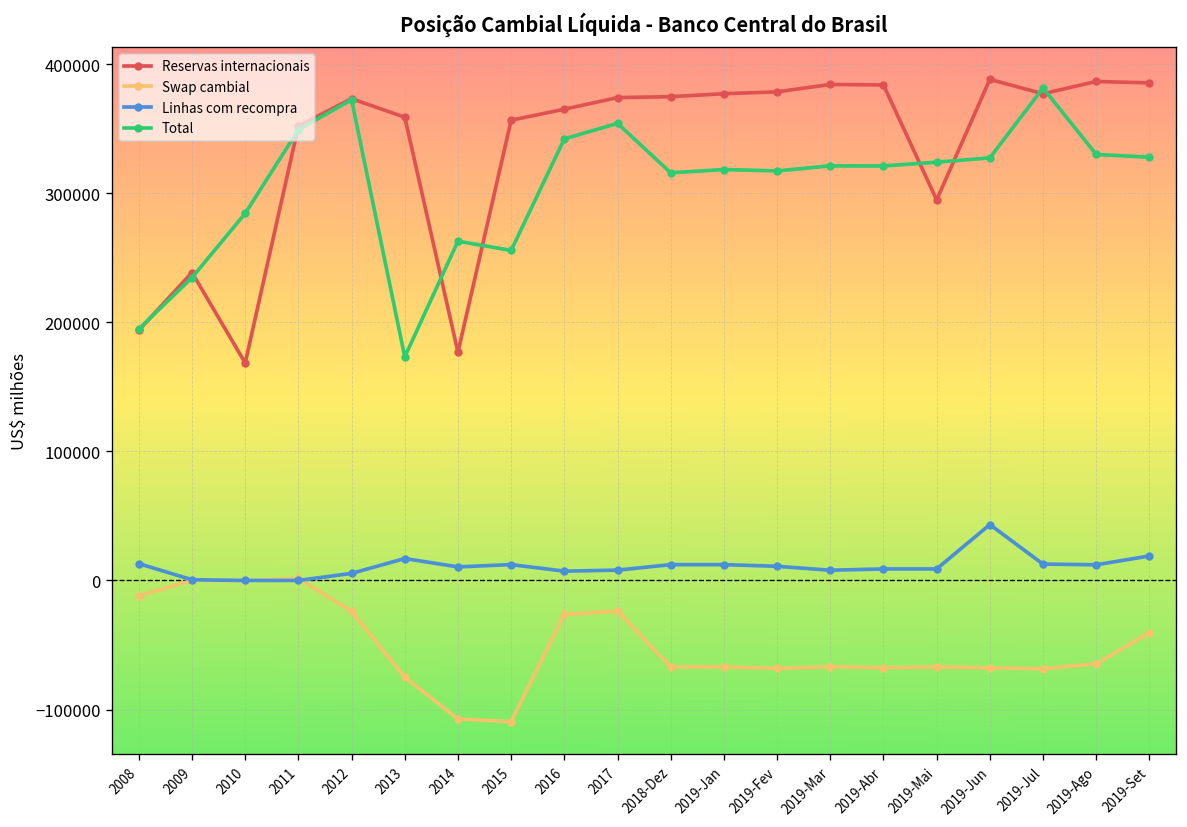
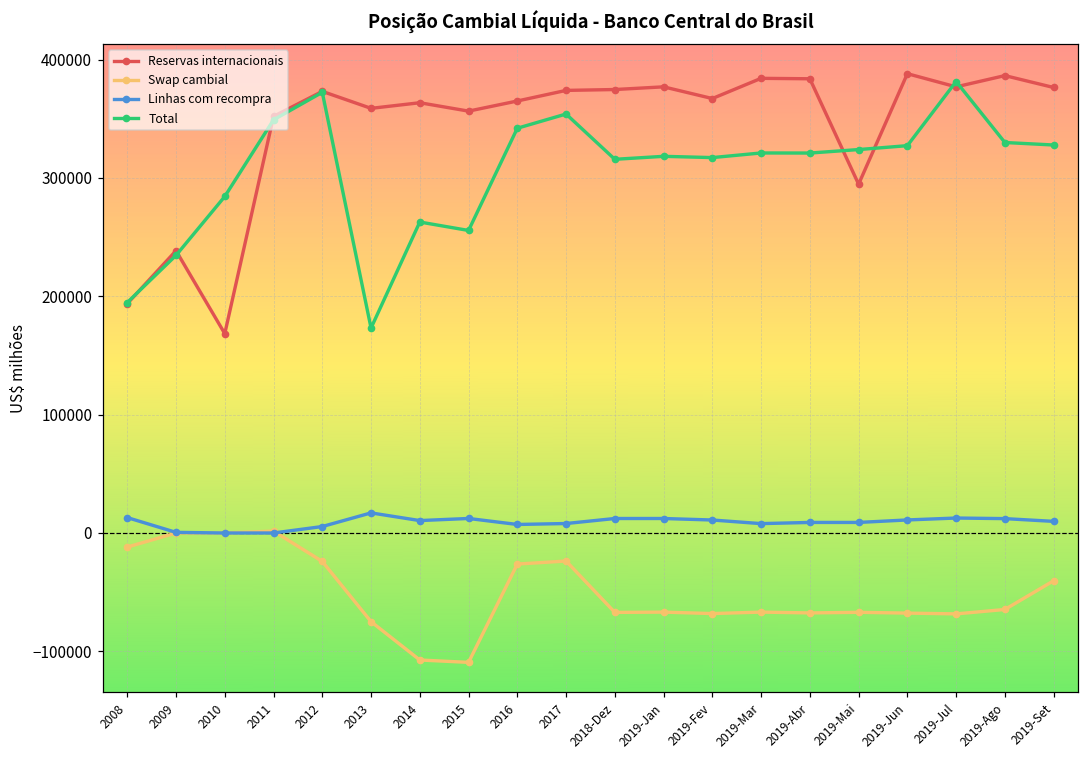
  {
    "Reservas internacionais": {
      "2009": 239000,
      "2010": 168000,
      "2013": 359000,
-     "2014": 177000,
+     "2014": 364000,
      "2015": 356000,
      "2016": 365000,
      "2017": 374000,
      "2018-Dez": 375000,
      "2019-Jan": 377000,
-     "2019-Fev": 378000,
+     "2019-Fev": 367000,
      "2019-Mar": 384000,
      "2019-Abr": 384000,
      "2019-Mai": 295000,
      "2019-Jun": 388000,
      "2019-Jul": 377000,
      "2019-Ago": 386000,
-     "2019-Set": 385000
+     "2019-Set": 376000
    },
    "Swap cambial": {
      "2008": -12000,
      "2012": -24000,
      "2013": -75000,
      "2014": -107000,
      "2015": -109000,
      "2016": -26000,
      "2017": -24000,
      "2018-Dez": -67000,
      "2019-Jan": -67000,
      "2019-Fev": -68000,
      "2019-Mar": -67000,
      "2019-Abr": -68000,
      "2019-Mai": -67000,
      "2019-Jun": -68000,
      "2019-Jul": -68000,
      "2019-Ago": -65000,
      "2019-Set": -40000
    },
    "Linhas com recompra": {
      "2008": 13000,
      "2012": 5000,
      "2013": 17000,
      "2014": 11000,
      "2015": 12000,
      "2016": 7000,
      "2017": 8000,
      "2018-Dez": 12000,
      "2019-Jan": 12000,
      "2019-Fev": 11000,
      "2019-Mar": 8000,
      "2019-Abr": 9000,
      "2019-Mai": 9000,
-     "2019-Jun": 43000,
+     "2019-Jun": 11000,
      "2019-Jul": 13000,
      "2019-Ago": 12000,
-     "2019-Set": 19000
+     "2019-Set": 10000
    },
    "Total": {
      "2009": 235000,
      "2010": 284000,
      "2013": 173000,
      "2014": 263000,
      "2015": 256000,
      "2016": 342000,
      "2017": 354000,
      "2018-Dez": 316000,
      "2019-Jan": 318000,
      "2019-Fev": 317000,
      "2019-Mar": 321000,
      "2019-Abr": 321000,
      "2019-Mai": 324000,
      "2019-Jun": 327000,
      "2019-Jul": 381000,
      "2019-Ago": 330000,
      "2019-Set": 328000
    }
  }
